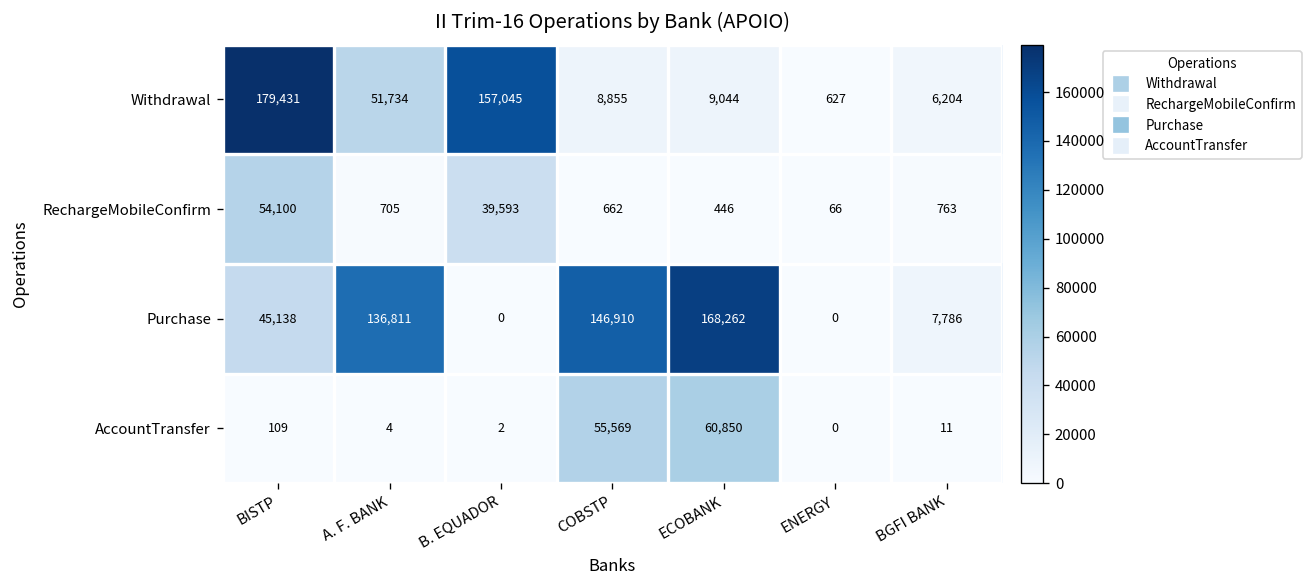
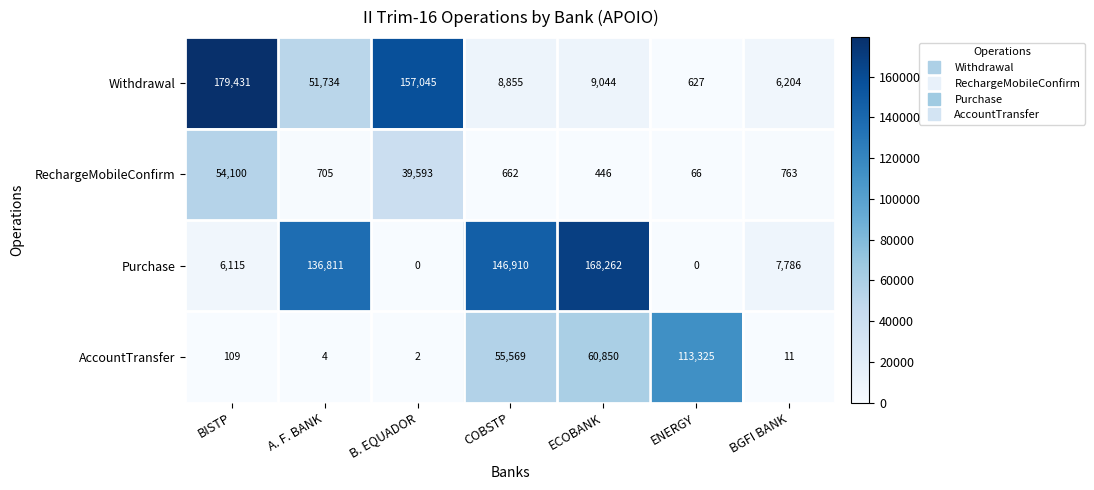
  {
    "Withdrawal": {
      "BISTP": "179,431",
      "A. F. BANK": "51,734",
      "B. EQUADOR": "157,045",
      "COBSTP": "8,855",
      "ECOBANK": "9,044",
      "ENERGY": "627",
      "BGFI BANK": "6,204"
    },
    "RechargeMobileConfirm": {
      "BISTP": "54,100",
      "A. F. BANK": "705",
      "B. EQUADOR": "39,593",
      "COBSTP": "662",
      "ECOBANK": "446",
      "ENERGY": "66",
      "BGFI BANK": "763"
    },
    "Purchase": {
-     "BISTP": "45,138",
+     "BISTP": "6,115",
      "A. F. BANK": "136,811",
      "B. EQUADOR": "0",
      "COBSTP": "146,910",
      "ECOBANK": "168,262",
      "ENERGY": "0",
      "BGFI BANK": "7,786"
    },
    "AccountTransfer": {
      "BISTP": "109",
      "A. F. BANK": "4",
      "B. EQUADOR": "2",
      "COBSTP": "55,569",
      "ECOBANK": "60,850",
-     "ENERGY": "0",
+     "ENERGY": "113,325",
      "BGFI BANK": "11"
    }
  }
